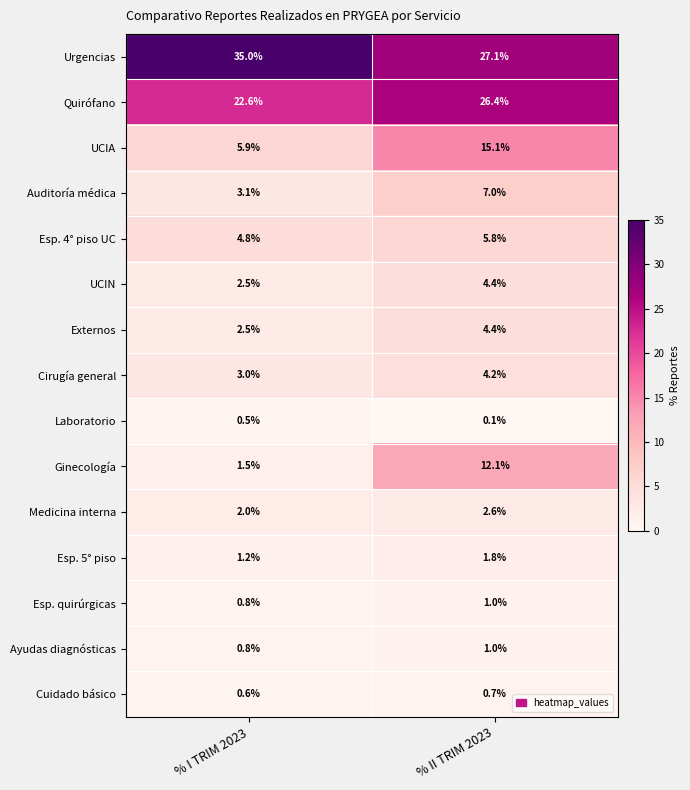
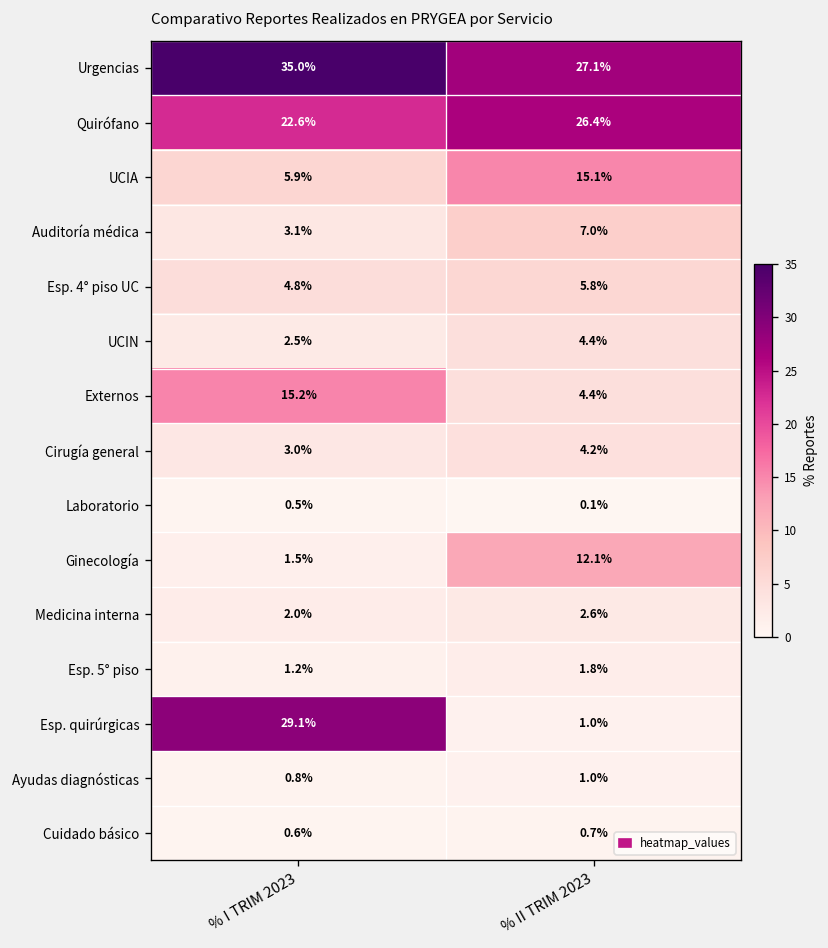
  {
    "Urgencias": {
      "% I TRIM 2023": "35.0%",
      "% II TRIM 2023": "27.1%"
    },
    "Quirófano": {
      "% I TRIM 2023": "22.6%",
      "% II TRIM 2023": "26.4%"
    },
    "UCIA": {
      "% I TRIM 2023": "5.9%",
      "% II TRIM 2023": "15.1%"
    },
    "Auditoría médica": {
      "% I TRIM 2023": "3.1%",
      "% II TRIM 2023": "7.0%"
    },
    "Esp. 4° piso UC": {
      "% I TRIM 2023": "4.8%",
      "% II TRIM 2023": "5.8%"
    },
    "UCIN": {
      "% I TRIM 2023": "2.5%",
      "% II TRIM 2023": "4.4%"
    },
    "Externos": {
-     "% I TRIM 2023": "2.5%",
+     "% I TRIM 2023": "15.2%",
      "% II TRIM 2023": "4.4%"
    },
    "Cirugía general": {
      "% I TRIM 2023": "3.0%",
      "% II TRIM 2023": "4.2%"
    },
    "Laboratorio": {
      "% I TRIM 2023": "0.5%",
      "% II TRIM 2023": "0.1%"
    },
    "Ginecología": {
      "% I TRIM 2023": "1.5%",
      "% II TRIM 2023": "12.1%"
    },
    "Medicina interna": {
      "% I TRIM 2023": "2.0%",
      "% II TRIM 2023": "2.6%"
    },
    "Esp. 5° piso": {
      "% I TRIM 2023": "1.2%",
      "% II TRIM 2023": "1.8%"
    },
    "Esp. quirúrgicas": {
-     "% I TRIM 2023": "0.8%",
+     "% I TRIM 2023": "29.1%",
      "% II TRIM 2023": "1.0%"
    },
    "Ayudas diagnósticas": {
      "% I TRIM 2023": "0.8%",
      "% II TRIM 2023": "1.0%"
    },
    "Cuidado básico": {
      "% I TRIM 2023": "0.6%",
      "% II TRIM 2023": "0.7%"
    }
  }
